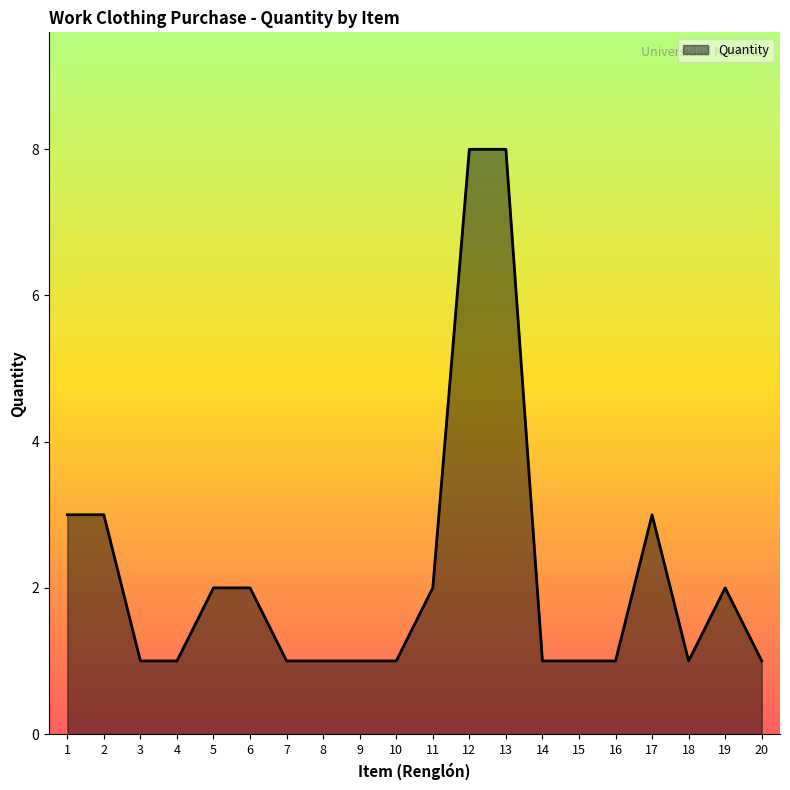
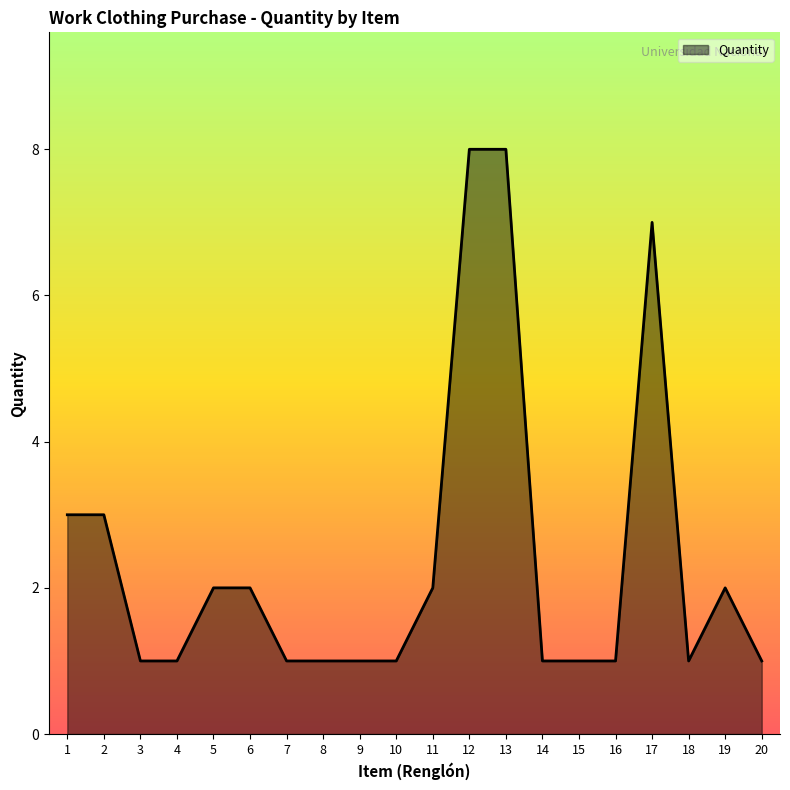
  {
    "1": 3,
    "2": 3,
    "3": 1,
    "4": 1,
    "5": 2,
    "6": 2,
    "7": 1,
    "8": 1,
    "9": 1,
    "10": 1,
    "11": 2,
    "12": 8,
    "13": 8,
    "14": 1,
    "15": 1,
    "16": 1,
-   "17": 3,
+   "17": 7,
    "18": 1,
    "19": 2,
    "20": 1
  }
